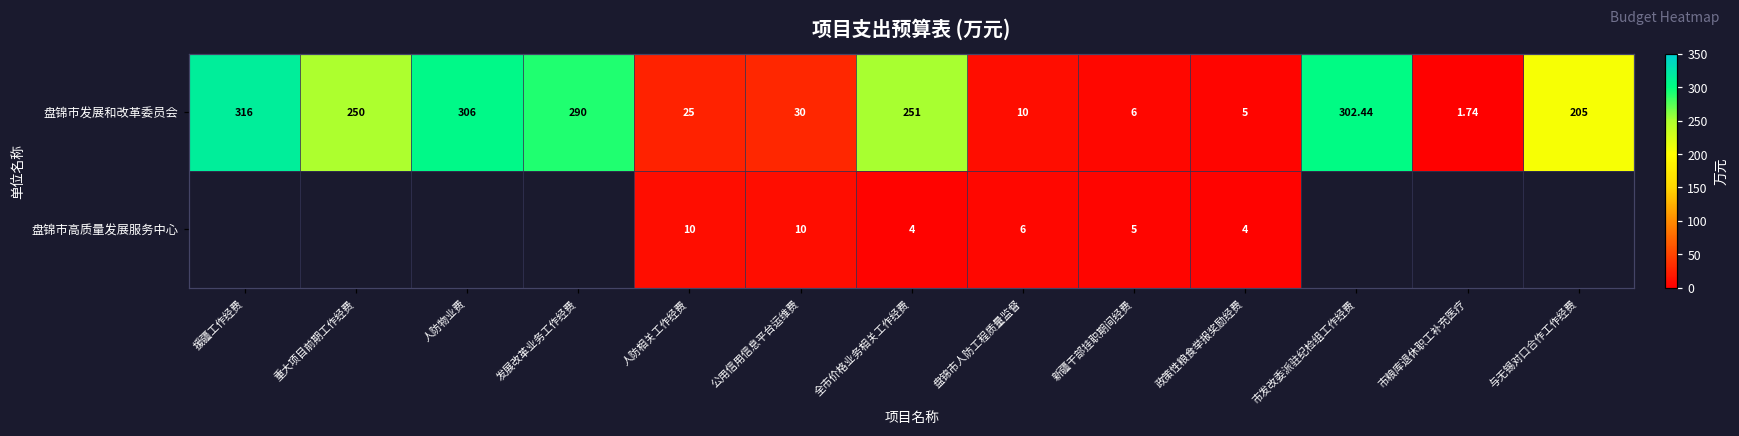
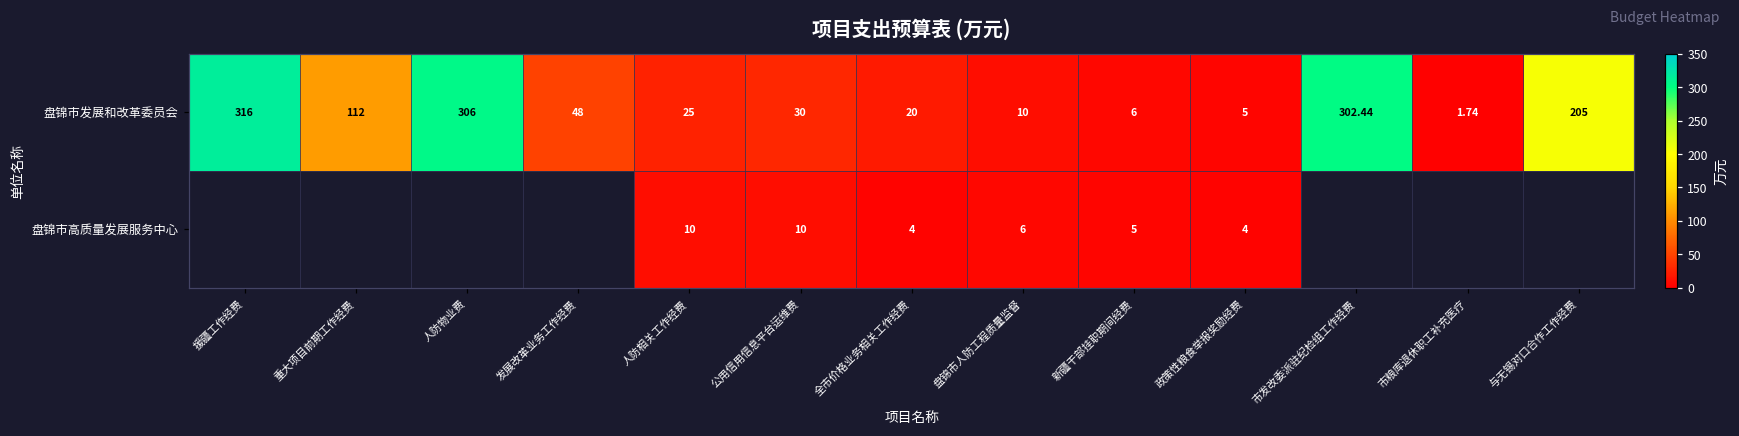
  {
    "盘锦市发展和改革委员会": {
      "援疆工作经费": 316,
-     "重大项目前期工作经费": 250,
+     "重大项目前期工作经费": 112,
      "人防物业费": 306,
-     "发展改革业务工作经费": 290,
+     "发展改革业务工作经费": 48,
      "人防相关工作经费": 25,
      "公用信用信息平台运维费": 30,
-     "全市价格业务相关工作经费": 251,
+     "全市价格业务相关工作经费": 20,
      "盘锦市人防工程质量监督": 10,
      "新疆干部挂职期间经费": 6,
      "政策性粮食举报奖励经费": 5,
      "市发改委派驻纪检组工作经费": 302.44,
      "市粮库退休职工补充医疗": 1.74,
      "与无锡对口合作工作经费": 205
    },
    "盘锦市高质量发展服务中心": {
      "人防相关工作经费": 10,
      "公用信用信息平台运维费": 10,
      "全市价格业务相关工作经费": 4,
      "盘锦市人防工程质量监督": 6,
      "新疆干部挂职期间经费": 5,
      "政策性粮食举报奖励经费": 4
    }
  }
